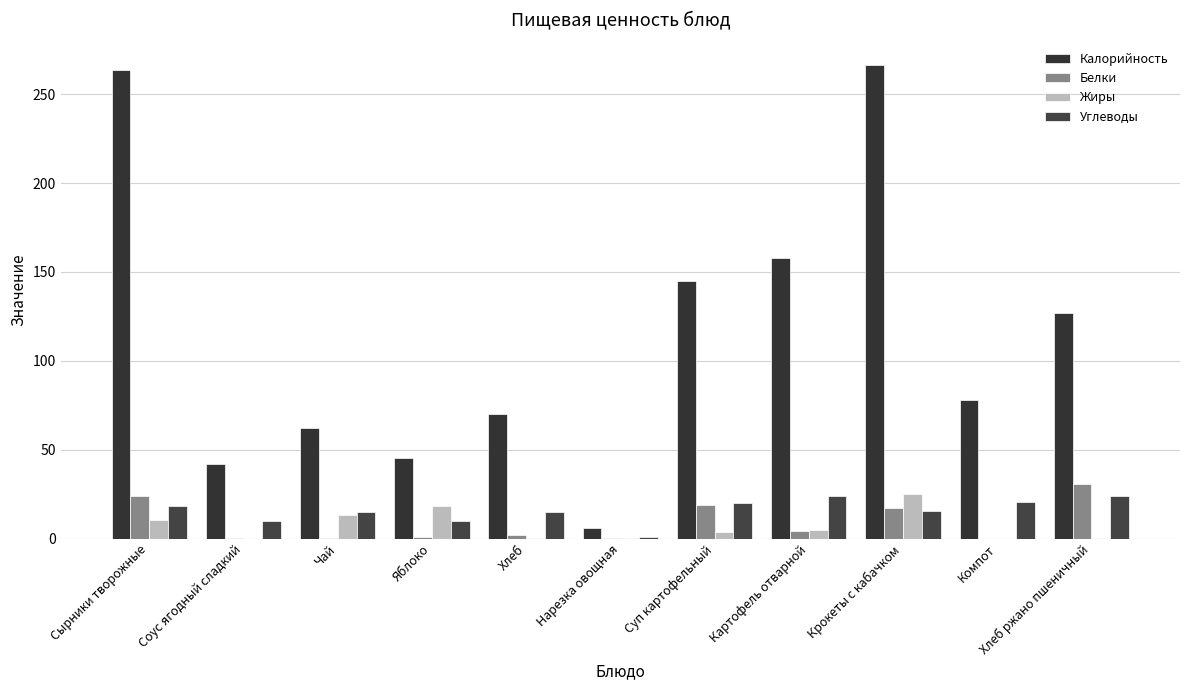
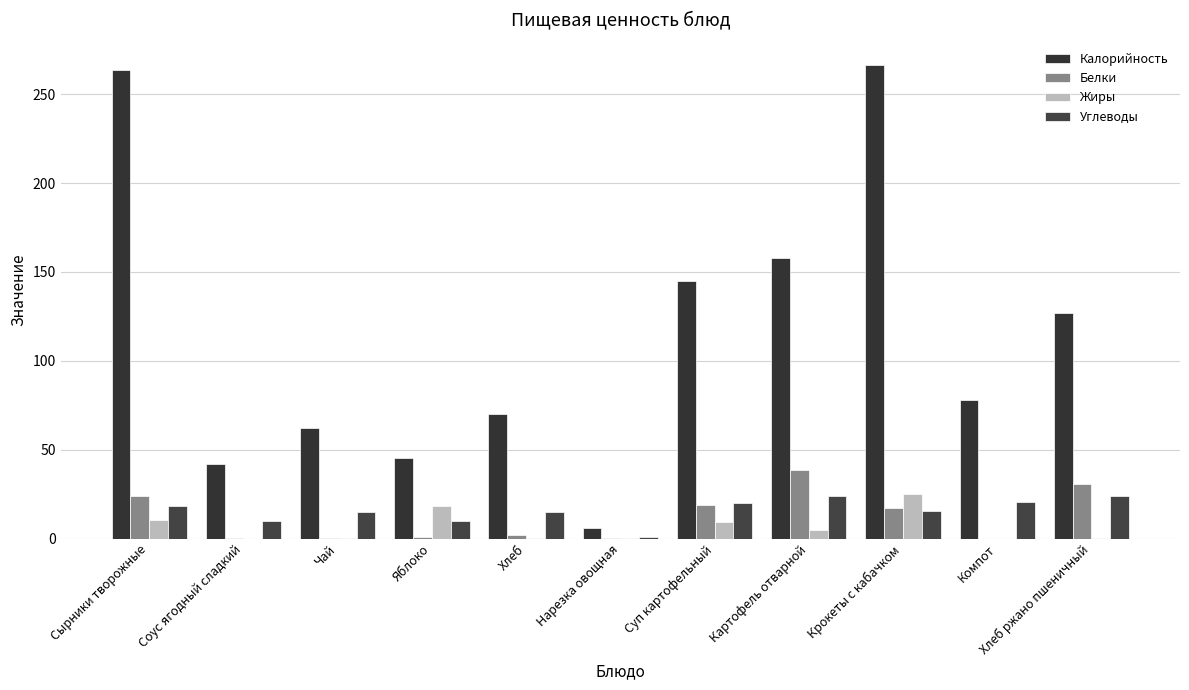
  {
    "Белки": {
      "Сырники творожные": 24,
      "Хлеб": 2,
      "Суп картофельный": 19,
-     "Картофель отварной": 4,
+     "Картофель отварной": 39,
      "Крокеты с кабачком": 17,
      "Компот": 0,
      "Хлеб ржано пшеничный": 31
    },
    "Жиры": {
      "Сырники творожные": 11,
      "Соус ягодный сладкий": 0,
-     "Чай": 13,
+     "Чай": 0,
      "Яблоко": 19,
-     "Суп картофельный": 4,
+     "Суп картофельный": 10,
      "Картофель отварной": 5,
      "Крокеты с кабачком": 25,
      "Компот": 0
    }
  }
